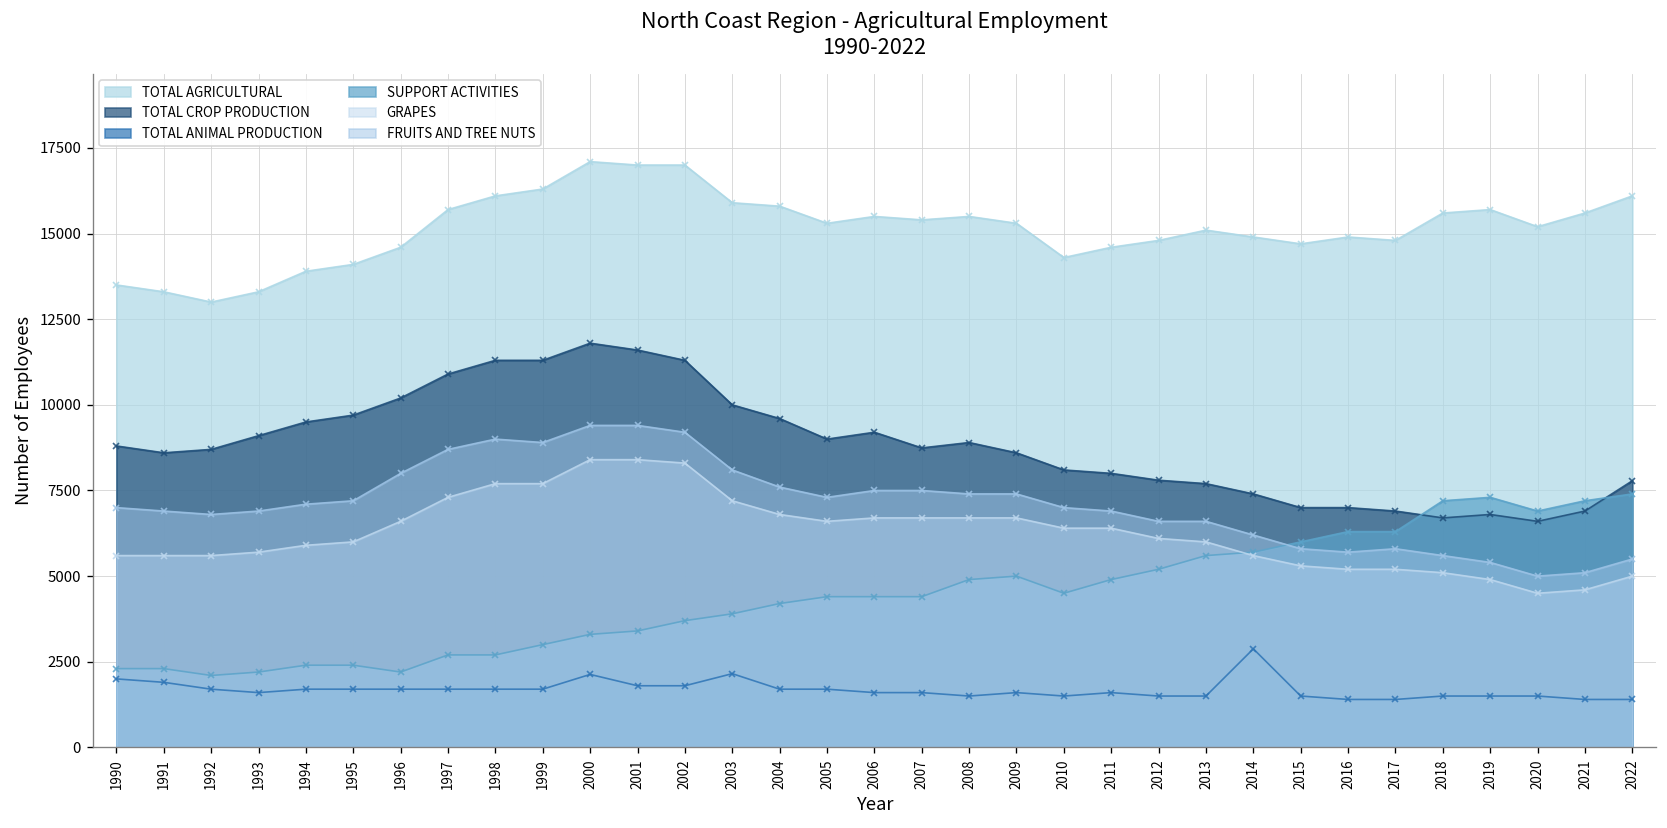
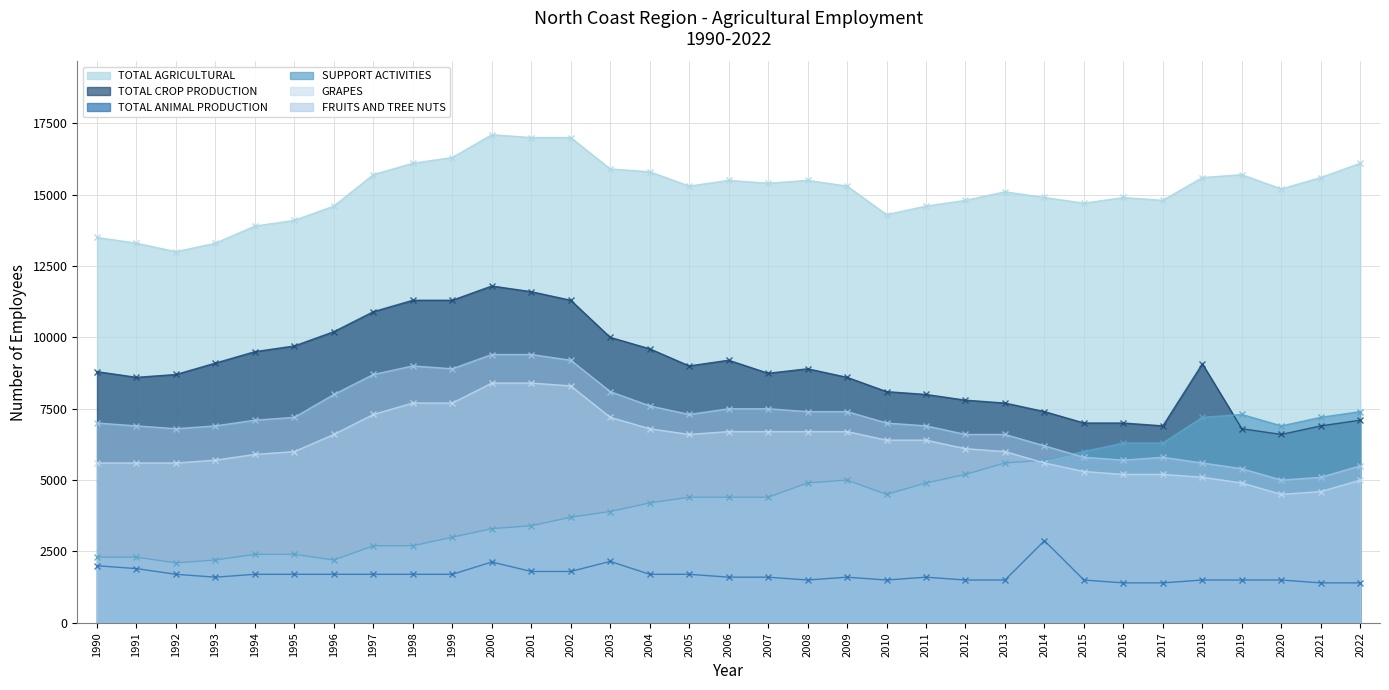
  {
    "TOTAL CROP PRODUCTION": {
      "1990": 8800,
      "1991": 8600,
      "1992": 8700,
      "1993": 9100,
      "1994": 9500,
      "1995": 9700,
      "1996": 10200,
      "1997": 10900,
      "1998": 11300,
      "1999": 11300,
      "2000": 11800,
      "2001": 11600,
      "2002": 11300,
      "2003": 10000,
      "2004": 9600,
      "2005": 9000,
      "2006": 9200,
      "2007": 8700,
      "2008": 8900,
      "2009": 8600,
      "2010": 8100,
      "2011": 8000,
      "2012": 7800,
      "2013": 7700,
      "2014": 7400,
      "2015": 7000,
      "2016": 7000,
      "2017": 6900,
-     "2018": 6700,
+     "2018": 9100,
      "2019": 6800,
      "2020": 6600,
      "2021": 6900,
-     "2022": 7800
+     "2022": 7100
    },
    "TOTAL ANIMAL PRODUCTION": {
      "1990": 2000,
      "1991": 1900,
      "1992": 1700,
      "1993": 1600,
      "1994": 1700,
      "1995": 1700,
      "1996": 1700,
      "1997": 1700,
      "1998": 1700,
      "1999": 1700,
      "2000": 2100,
      "2001": 1800,
      "2002": 1800,
      "2003": 2200,
      "2004": 1700,
      "2005": 1700,
      "2006": 1600,
      "2007": 1600,
      "2008": 1500,
      "2009": 1600,
      "2010": 1500,
      "2011": 1600,
      "2012": 1500,
      "2013": 1500,
      "2014": 2900,
      "2015": 1500,
      "2016": 1400,
      "2017": 1400,
      "2018": 1500,
      "2019": 1500,
      "2020": 1500,
      "2021": 1400,
      "2022": 1400
    },
    "SUPPORT ACTIVITIES": {
      "1990": 2300,
      "1991": 2300,
      "1992": 2100,
      "1993": 2200,
      "1994": 2400,
      "1995": 2400,
      "1996": 2200,
      "1997": 2700,
      "1998": 2700,
      "1999": 3000,
      "2000": 3300,
      "2001": 3400,
      "2002": 3700,
      "2003": 3900,
      "2004": 4200,
      "2005": 4400,
      "2006": 4400,
      "2007": 4400,
      "2008": 4900,
      "2009": 5000,
      "2010": 4500,
      "2011": 4900,
      "2012": 5200,
      "2013": 5600,
      "2014": 5700,
      "2015": 6000,
      "2016": 6300,
      "2017": 6300,
      "2018": 7200,
      "2019": 7300,
      "2020": 6900,
      "2021": 7200,
      "2022": 7400
    }
  }
